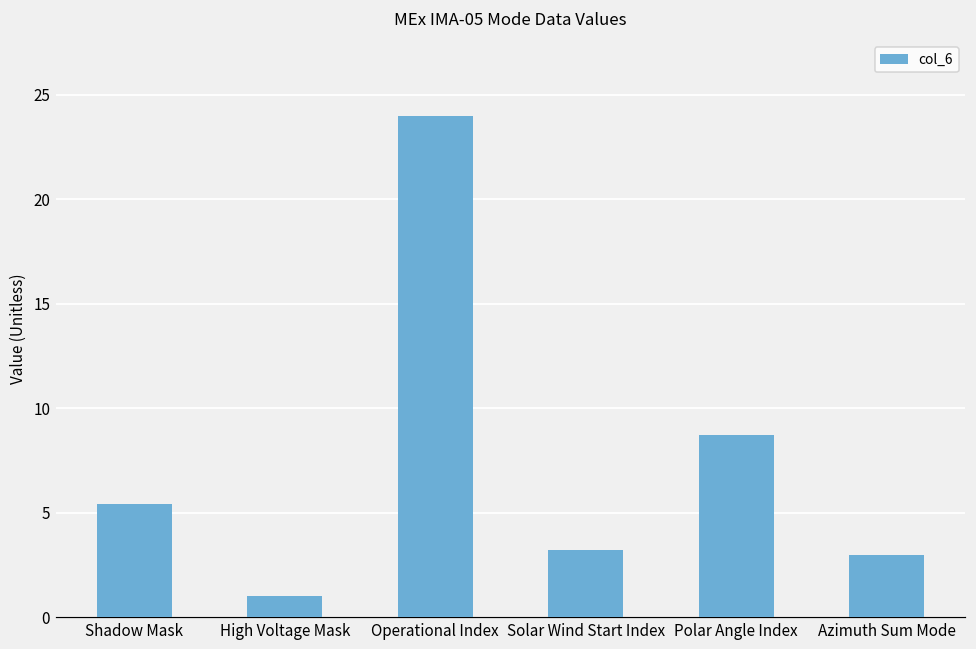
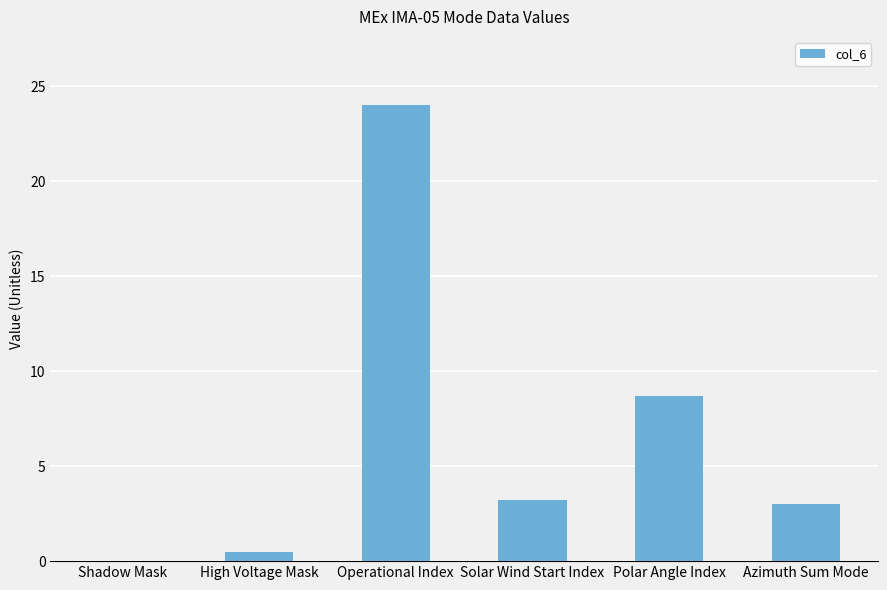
  {
-   "Shadow Mask": 5.4,
-   "High Voltage Mask": 1.0,
+   "Shadow Mask": 0.0,
+   "High Voltage Mask": 0.5,
    "Operational Index": 24.0,
    "Solar Wind Start Index": 3.2,
    "Polar Angle Index": 8.7,
    "Azimuth Sum Mode": 3.0
  }
